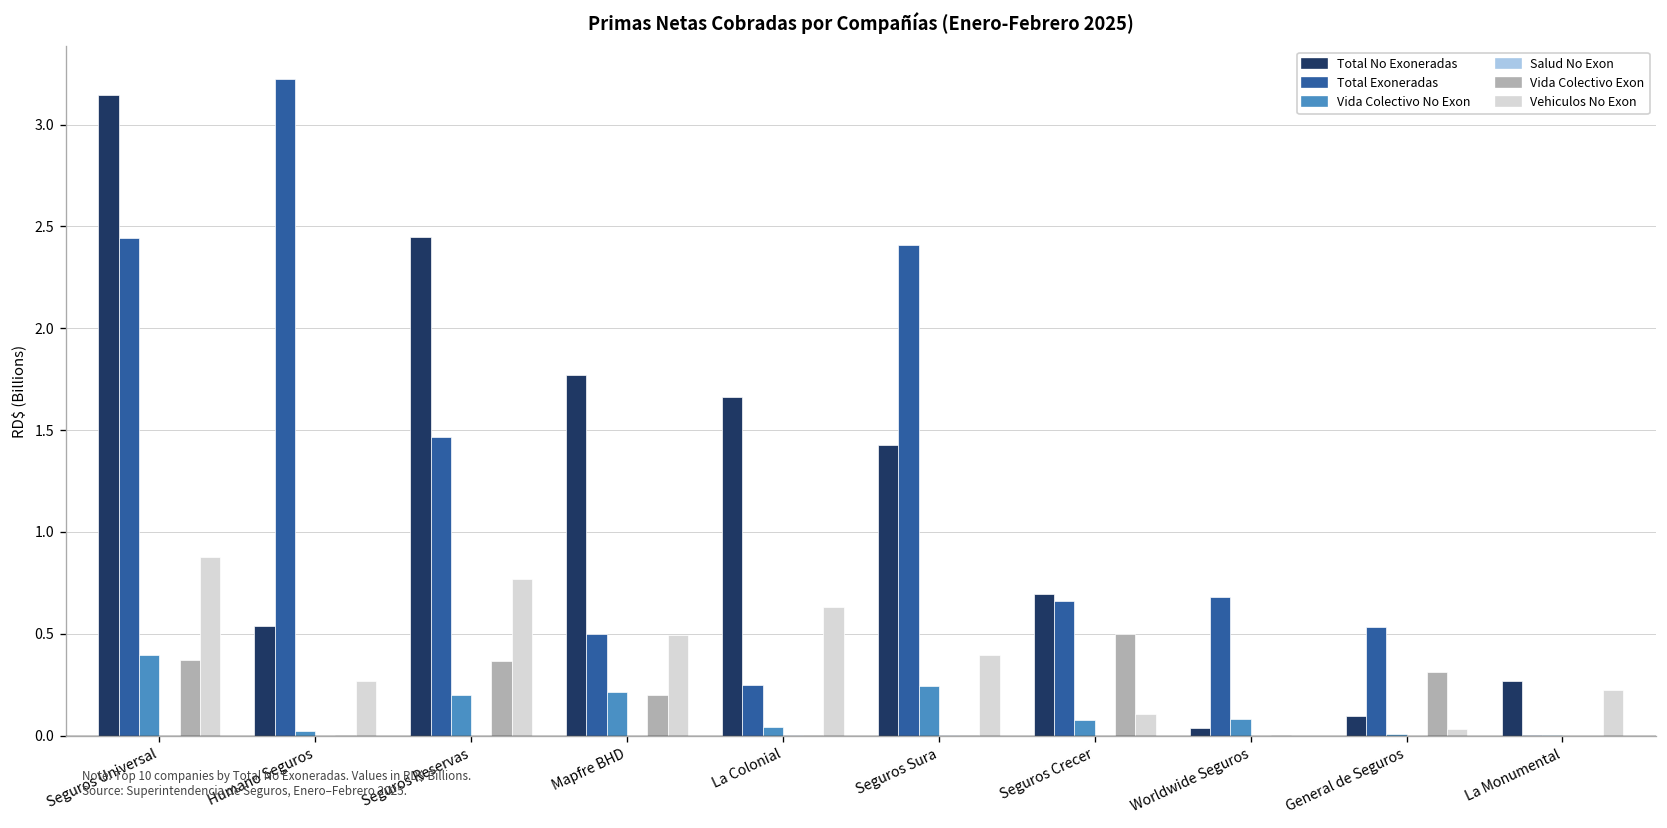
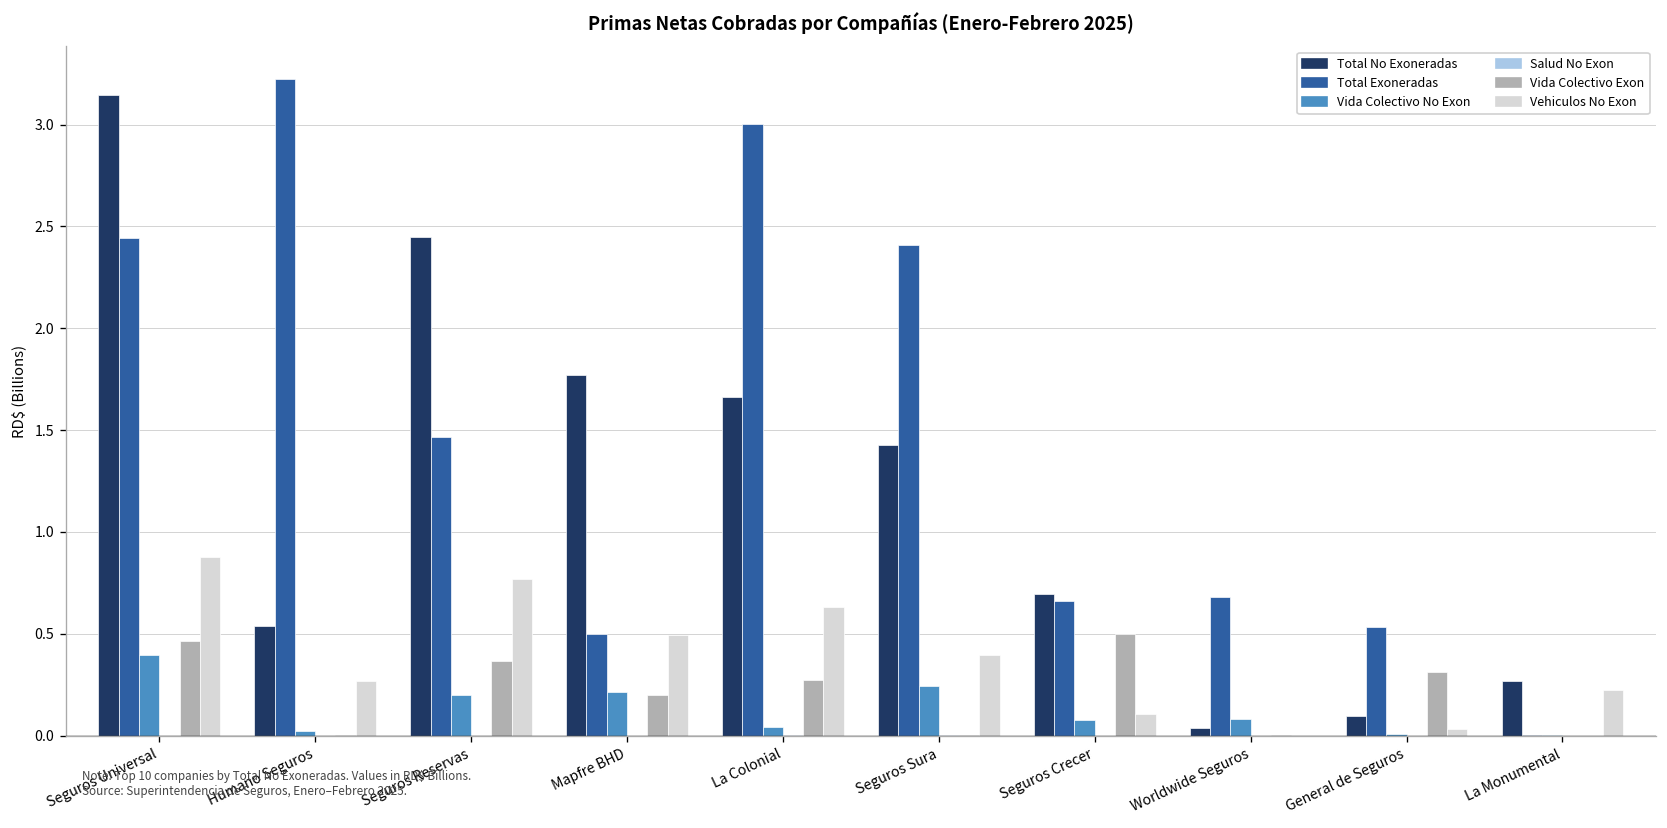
  {
    "Total No Exoneradas": {
      "Seguros Universal": 3.15,
      "Humano Seguros": 0.54,
      "Seguros Reservas": 2.45,
      "Mapfre BHD": 1.77,
      "La Colonial": 1.66,
      "Seguros Sura": 1.43,
      "Seguros Crecer": 0.69,
      "Worldwide Seguros": 0.04,
      "General de Seguros": 0.09,
      "La Monumental": 0.27
    },
    "Total Exoneradas": {
      "Seguros Universal": 2.44,
      "Humano Seguros": 3.22,
      "Seguros Reservas": 1.46,
      "Mapfre BHD": 0.50,
-     "La Colonial": 0.25,
+     "La Colonial": 3.00,
      "Seguros Sura": 2.41,
      "Seguros Crecer": 0.66,
      "Worldwide Seguros": 0.68,
      "General de Seguros": 0.53
    },
    "Vida Colectivo No Exon": {
      "Seguros Universal": 0.39,
      "Humano Seguros": 0.02,
      "Seguros Reservas": 0.20,
      "Mapfre BHD": 0.22,
      "La Colonial": 0.04,
      "Seguros Sura": 0.24,
      "Seguros Crecer": 0.07,
      "Worldwide Seguros": 0.08
    },
    "Vida Colectivo Exon": {
-     "Seguros Universal": 0.37,
+     "Seguros Universal": 0.46,
      "Seguros Reservas": 0.37,
      "Mapfre BHD": 0.20,
-     "La Colonial": 0.00,
+     "La Colonial": 0.27,
      "Seguros Crecer": 0.50,
      "General de Seguros": 0.31,
      "La Monumental": 0.00
    }
  }
